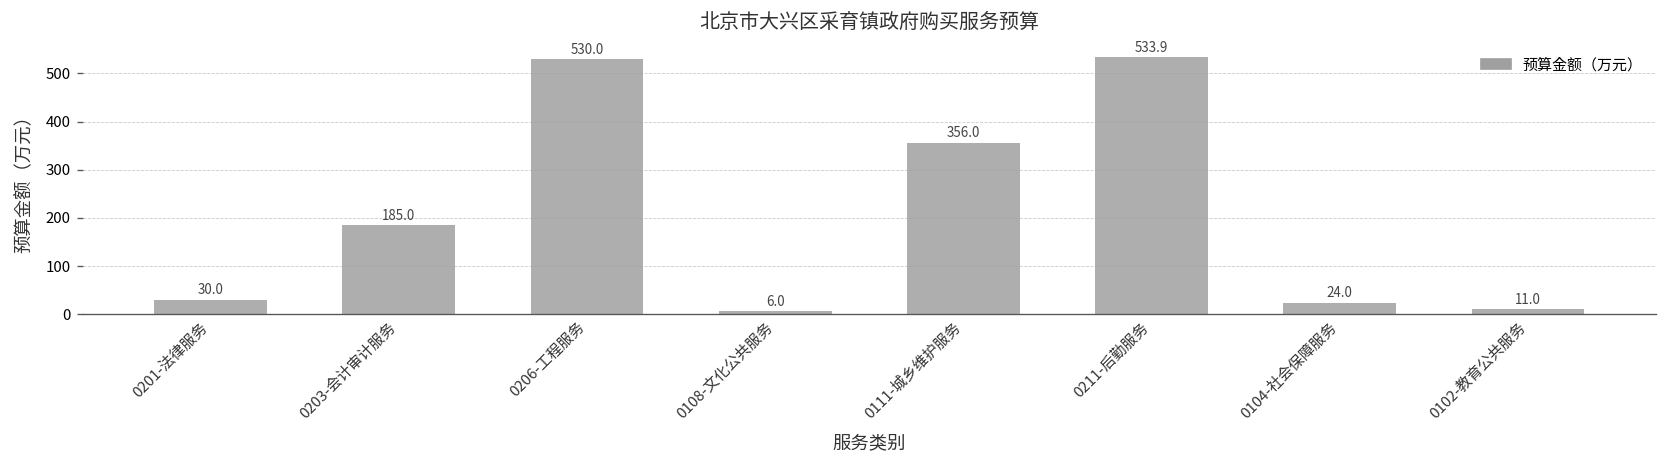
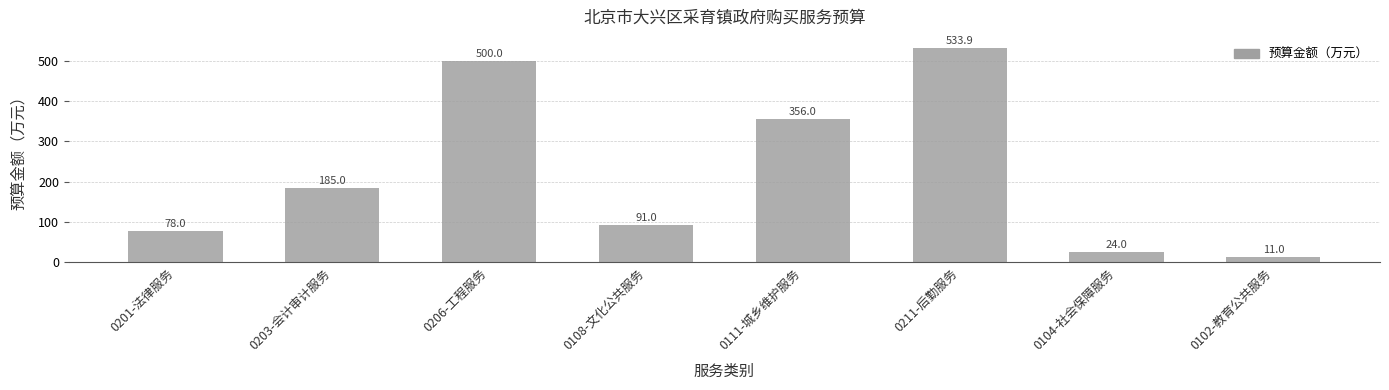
  {
-   "0201-法律服务": 30.0,
+   "0201-法律服务": 78.0,
    "0203-会计审计服务": 185.0,
-   "0206-工程服务": 530.0,
-   "0108-文化公共服务": 6.0,
+   "0206-工程服务": 500.0,
+   "0108-文化公共服务": 91.0,
    "0111-城乡维护服务": 356.0,
    "0211-后勤服务": 533.9,
    "0104-社会保障服务": 24.0,
    "0102-教育公共服务": 11.0
  }
